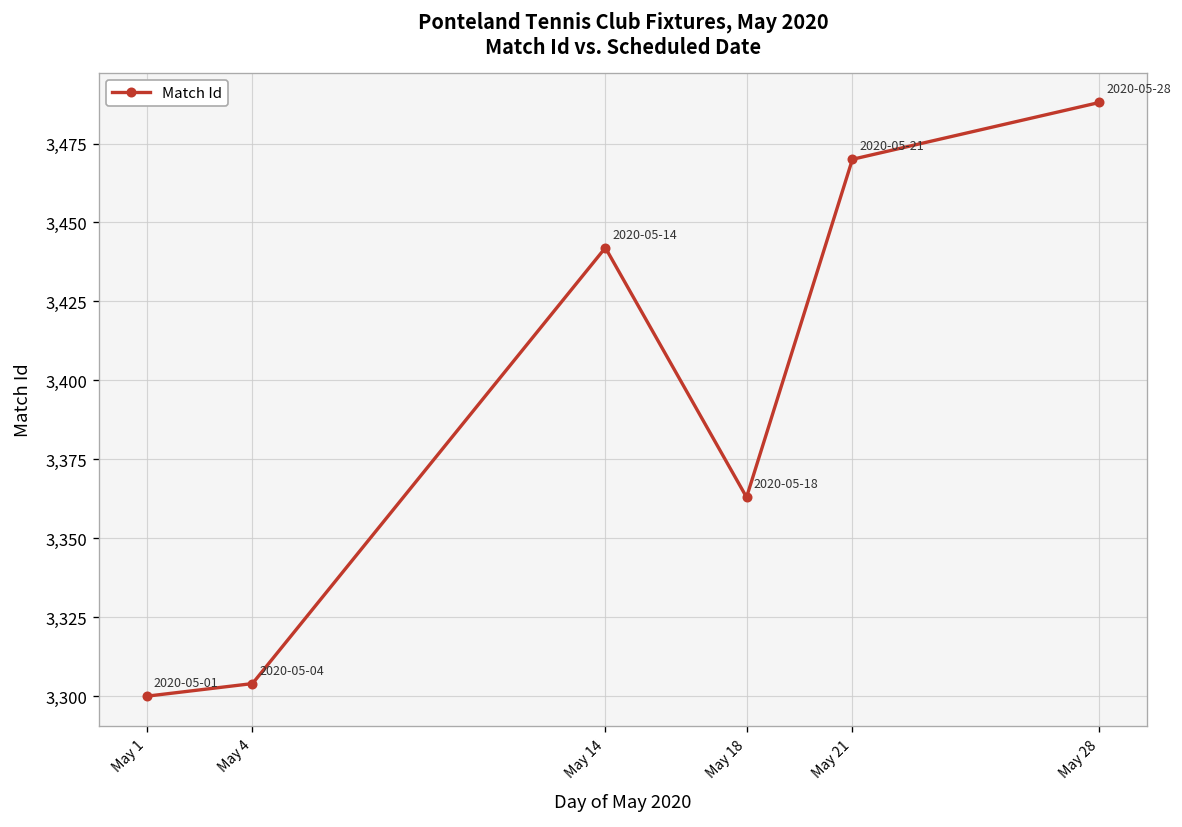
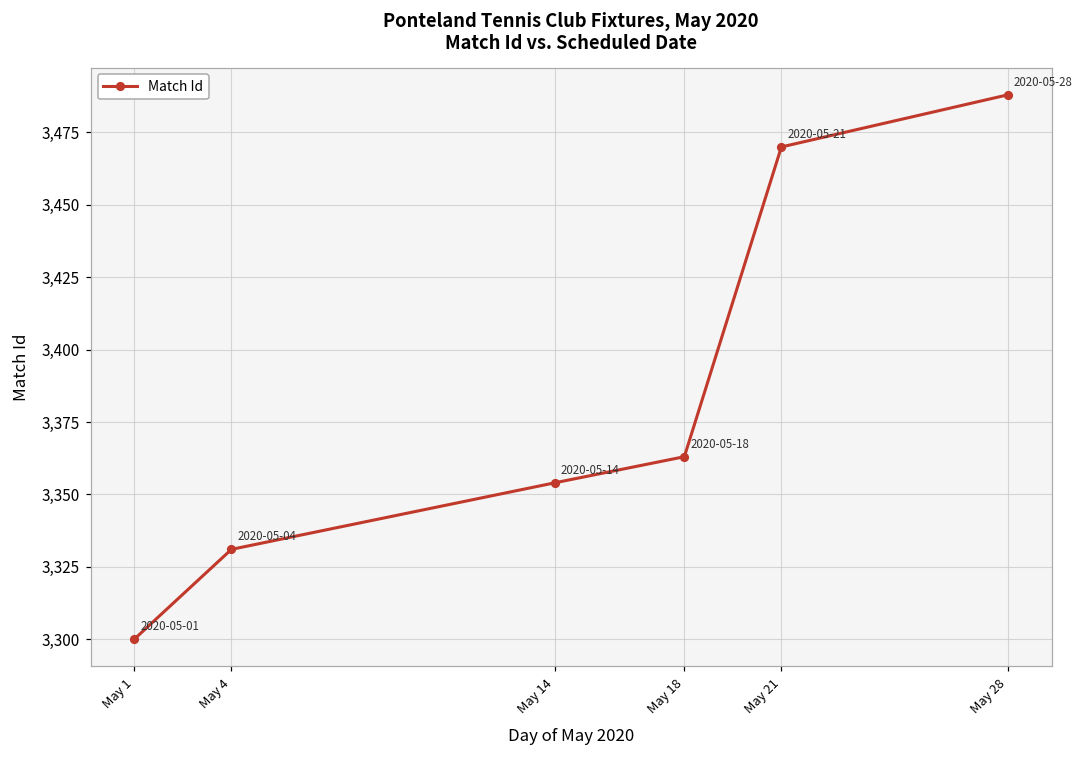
  {
-   "May 4": "3,304",
-   "May 14": "3,442"
+   "May 4": "3,331",
+   "May 14": "3,354"
  }
